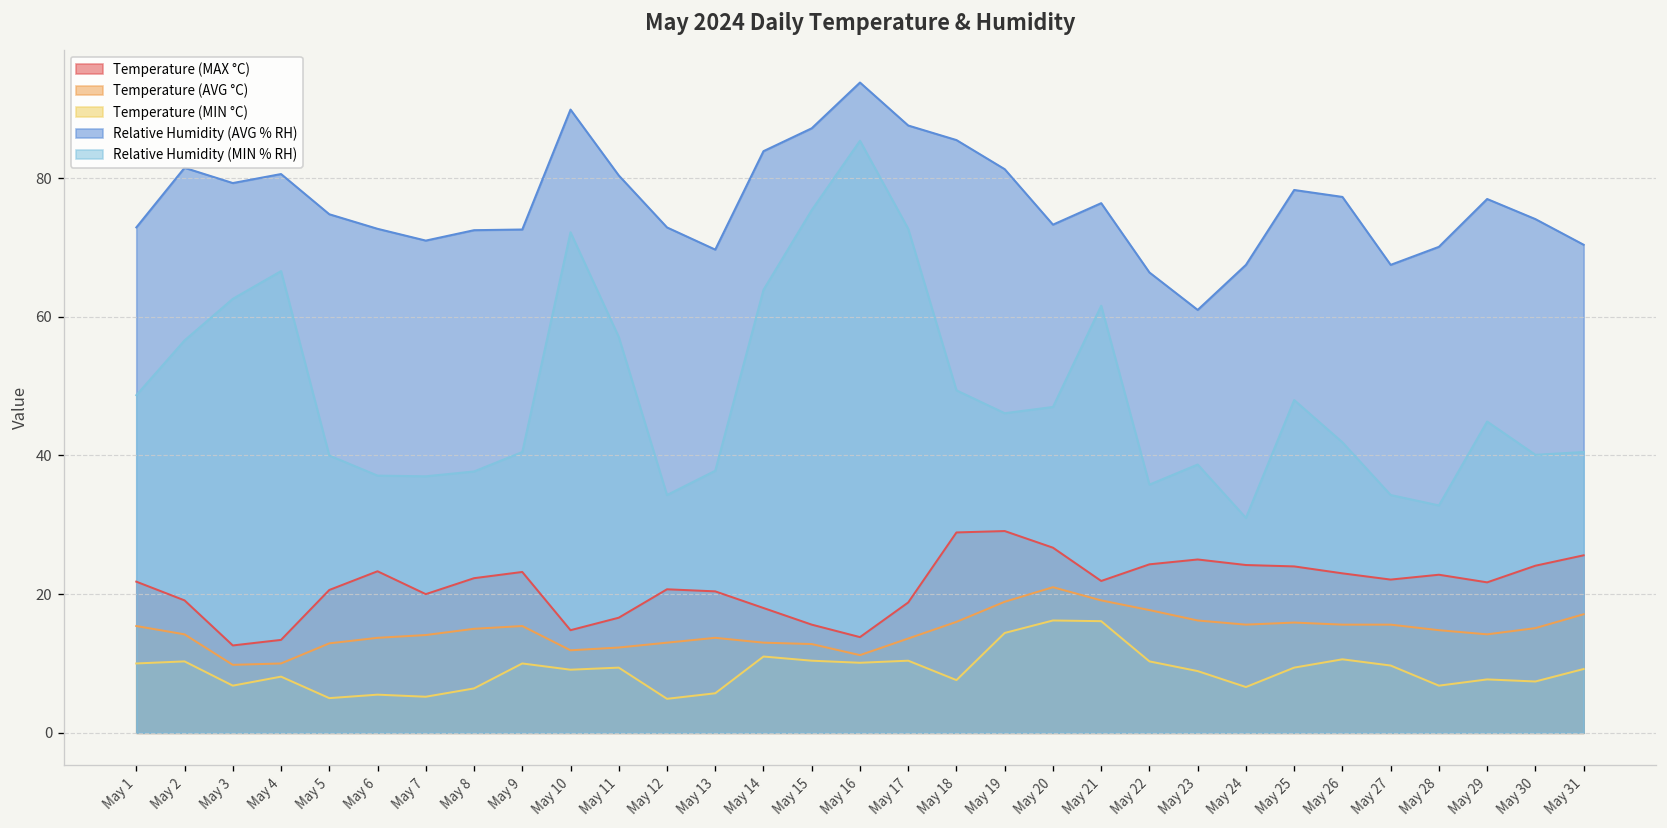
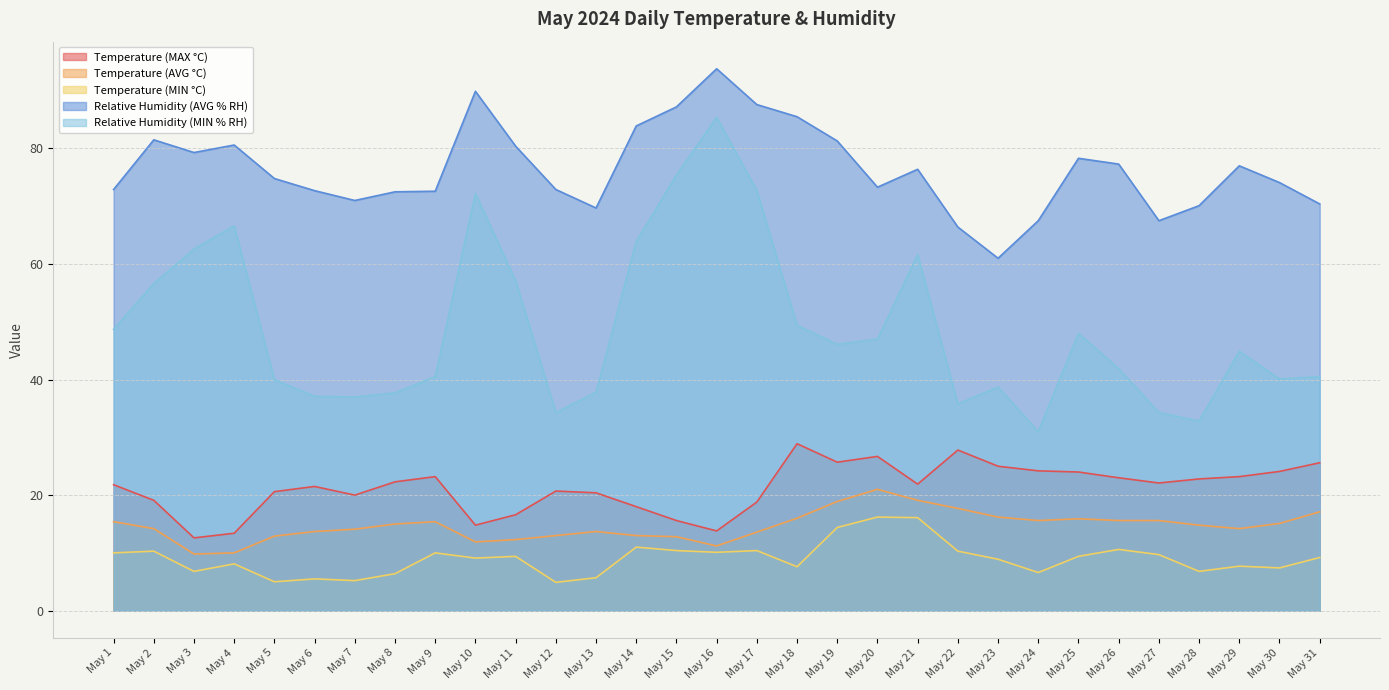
  {
    "Temperature (MAX °C)": {
      "May 1": 22,
      "May 2": 19,
      "May 3": 13,
      "May 4": 13,
      "May 5": 21,
-     "May 6": 23,
+     "May 6": 22,
      "May 7": 20,
      "May 8": 22,
      "May 9": 23,
      "May 10": 15,
      "May 11": 17,
      "May 12": 21,
      "May 13": 20,
      "May 14": 18,
      "May 15": 16,
      "May 16": 14,
      "May 17": 19,
      "May 18": 29,
-     "May 19": 29,
+     "May 19": 26,
      "May 20": 27,
      "May 21": 22,
-     "May 22": 24,
+     "May 22": 28,
      "May 23": 25,
      "May 24": 24,
      "May 25": 24,
      "May 26": 23,
      "May 27": 22,
      "May 28": 23,
-     "May 29": 22,
+     "May 29": 23,
      "May 30": 24,
      "May 31": 26
    }
  }
